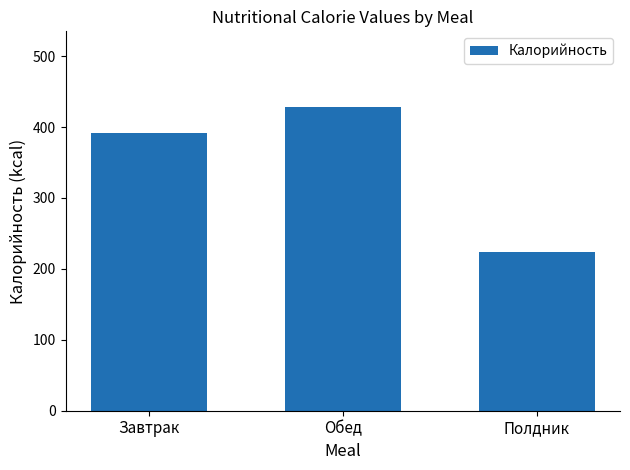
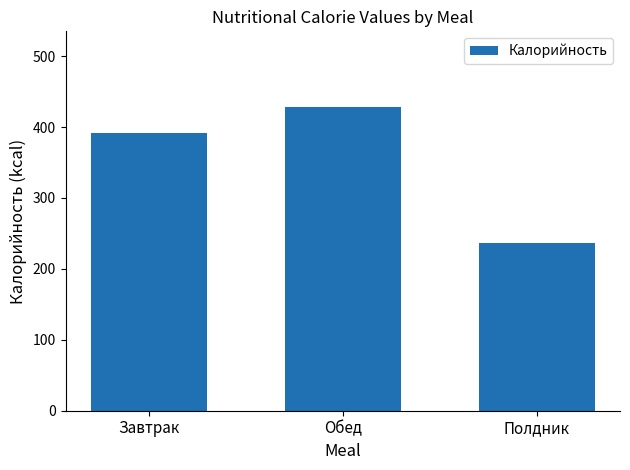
  {
    "Завтрак": 390,
    "Обед": 430,
-   "Полдник": 220
+   "Полдник": 240
  }
